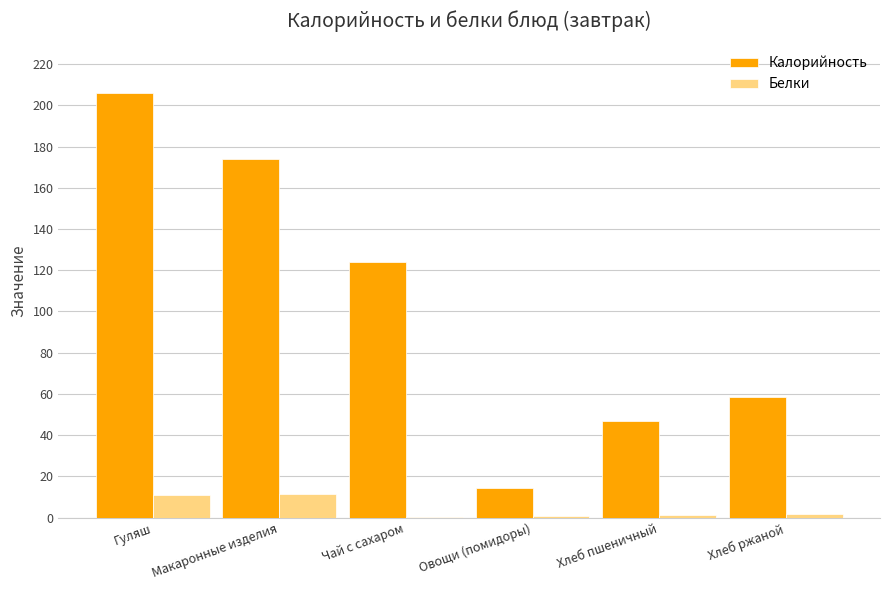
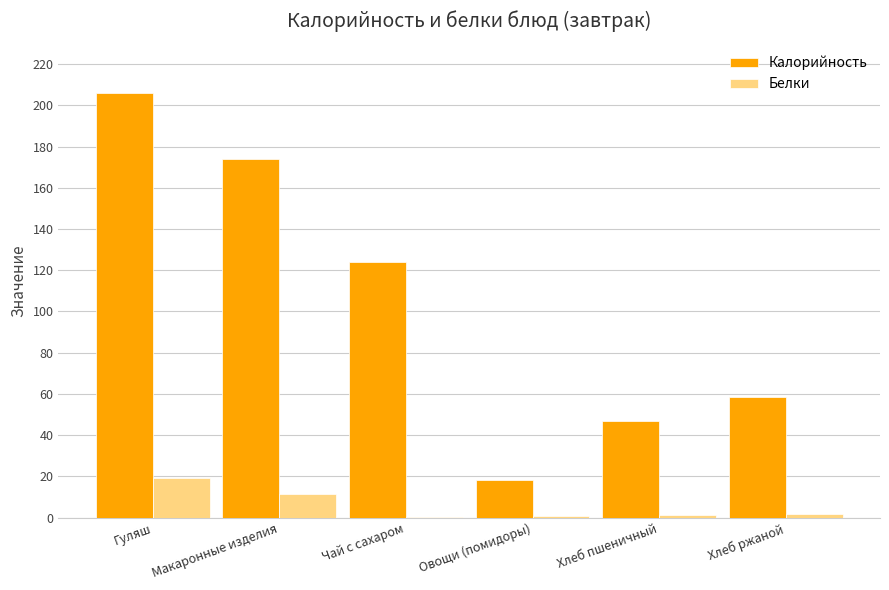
  {
    "Калорийность": {
      "Гуляш": 206,
      "Макаронные изделия": 174,
      "Чай с сахаром": 124,
-     "Овощи (помидоры)": 14,
+     "Овощи (помидоры)": 19,
      "Хлеб пшеничный": 47,
      "Хлеб ржаной": 58
    },
    "Белки": {
-     "Гуляш": 11,
+     "Гуляш": 19,
      "Макаронные изделия": 12,
      "Хлеб пшеничный": 2,
      "Хлеб ржаной": 2
    }
  }
